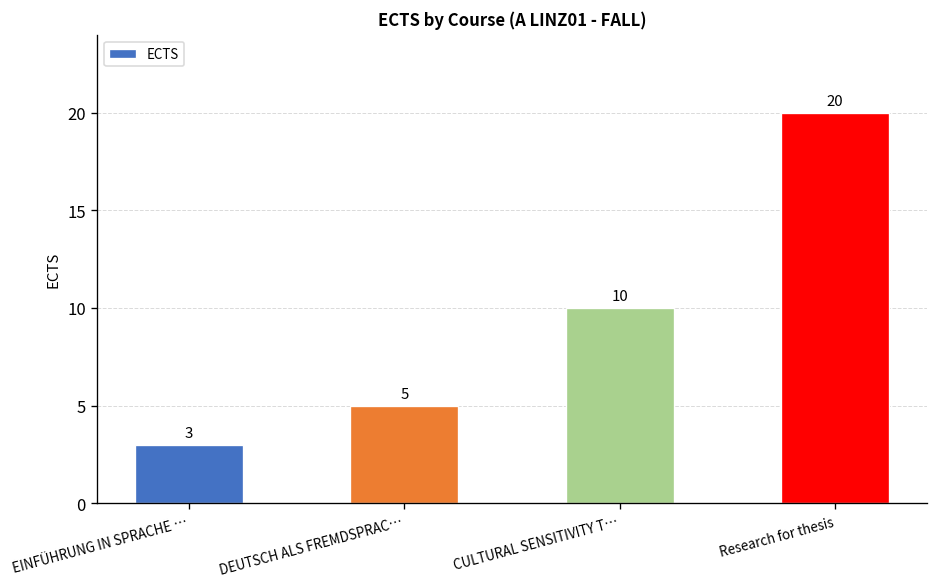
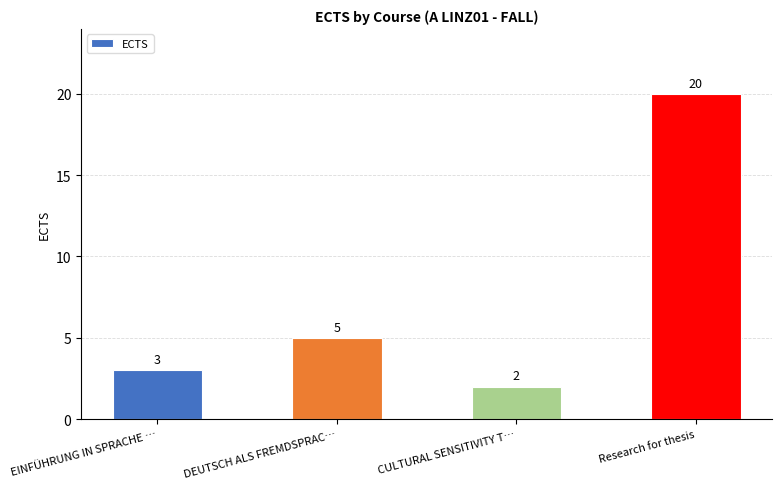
  {
    "EINFÜHRUNG IN SPRACHE …": 3,
    "DEUTSCH ALS FREMDSPRAC…": 5,
-   "CULTURAL SENSITIVITY T…": 10,
+   "CULTURAL SENSITIVITY T…": 2,
    "Research for thesis": 20
  }
